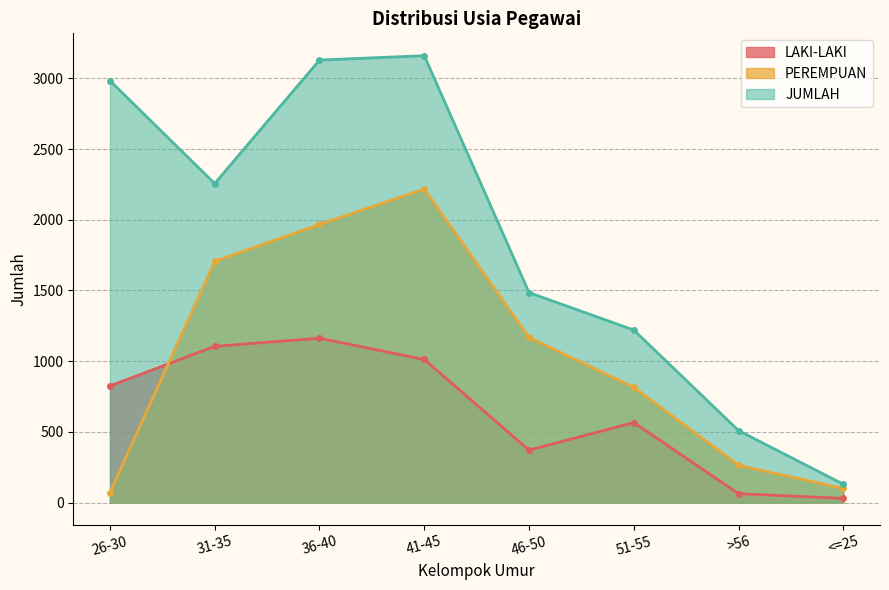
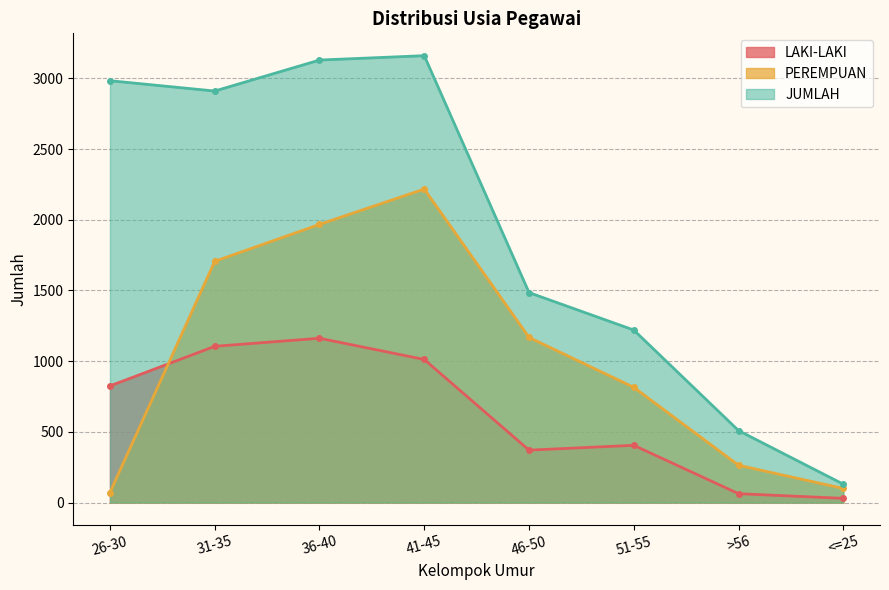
  {
    "LAKI-LAKI": {
      "26-30": 830,
      "31-35": 1110,
      "36-40": 1160,
      "41-45": 1010,
      "46-50": 370,
-     "51-55": 570,
+     "51-55": 410,
      ">56": 60,
      "<=25": 30
    },
    "PEREMPUAN": {
      "26-30": 70,
      "31-35": 1710,
      "36-40": 1970,
      "41-45": 2220,
      "46-50": 1170,
      "51-55": 820,
      ">56": 260,
      "<=25": 100
    },
    "JUMLAH": {
      "26-30": 2980,
-     "31-35": 2260,
+     "31-35": 2910,
      "36-40": 3130,
      "41-45": 3160,
      "46-50": 1490,
      "51-55": 1220,
      ">56": 510,
      "<=25": 130
    }
  }
